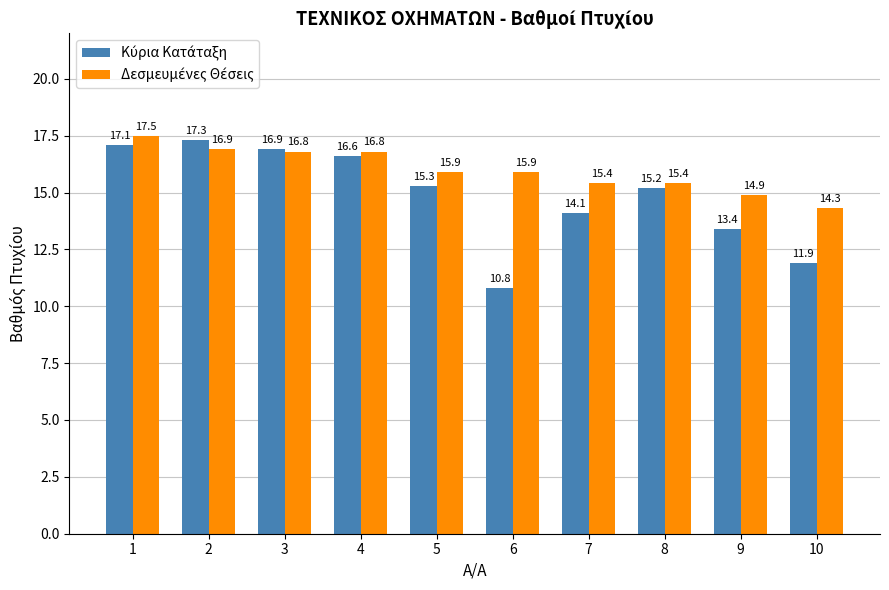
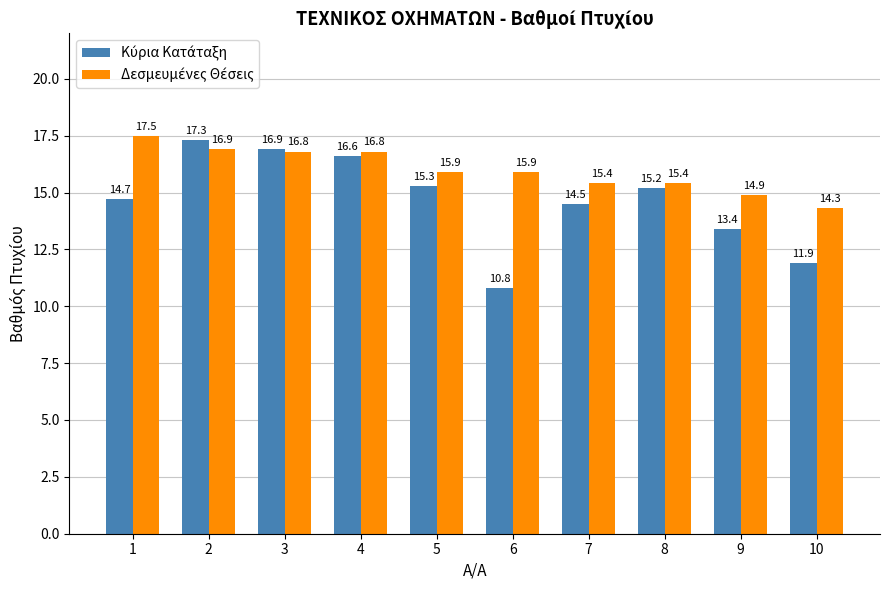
  {
    "Κύρια Κατάταξη": {
-     "1": 17.1,
+     "1": 14.7,
      "2": 17.3,
      "3": 16.9,
      "4": 16.6,
      "5": 15.3,
      "6": 10.8,
-     "7": 14.1,
+     "7": 14.5,
      "8": 15.2,
      "9": 13.4,
      "10": 11.9
    },
    "Δεσμευμένες Θέσεις": {
      "1": 17.5,
      "2": 16.9,
      "3": 16.8,
      "4": 16.8,
      "5": 15.9,
      "6": 15.9,
      "7": 15.4,
      "8": 15.4,
      "9": 14.9,
      "10": 14.3
    }
  }
